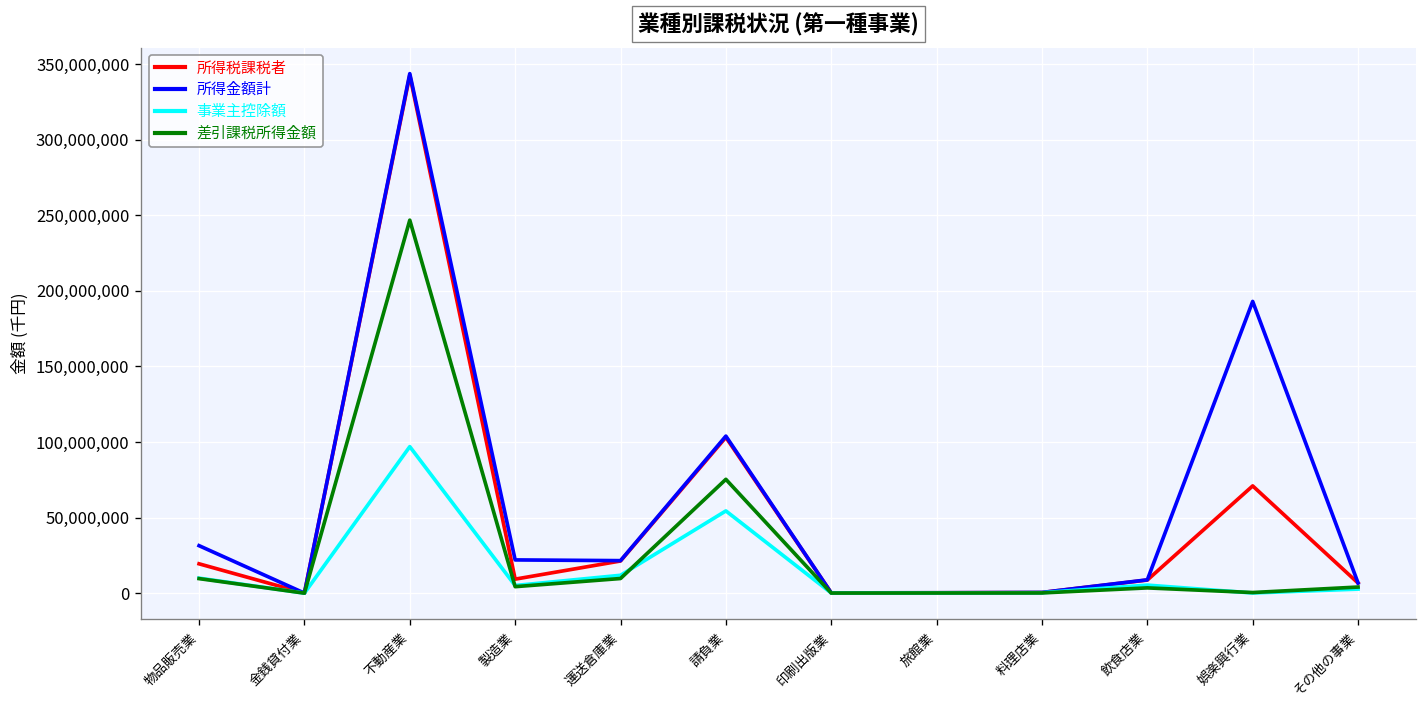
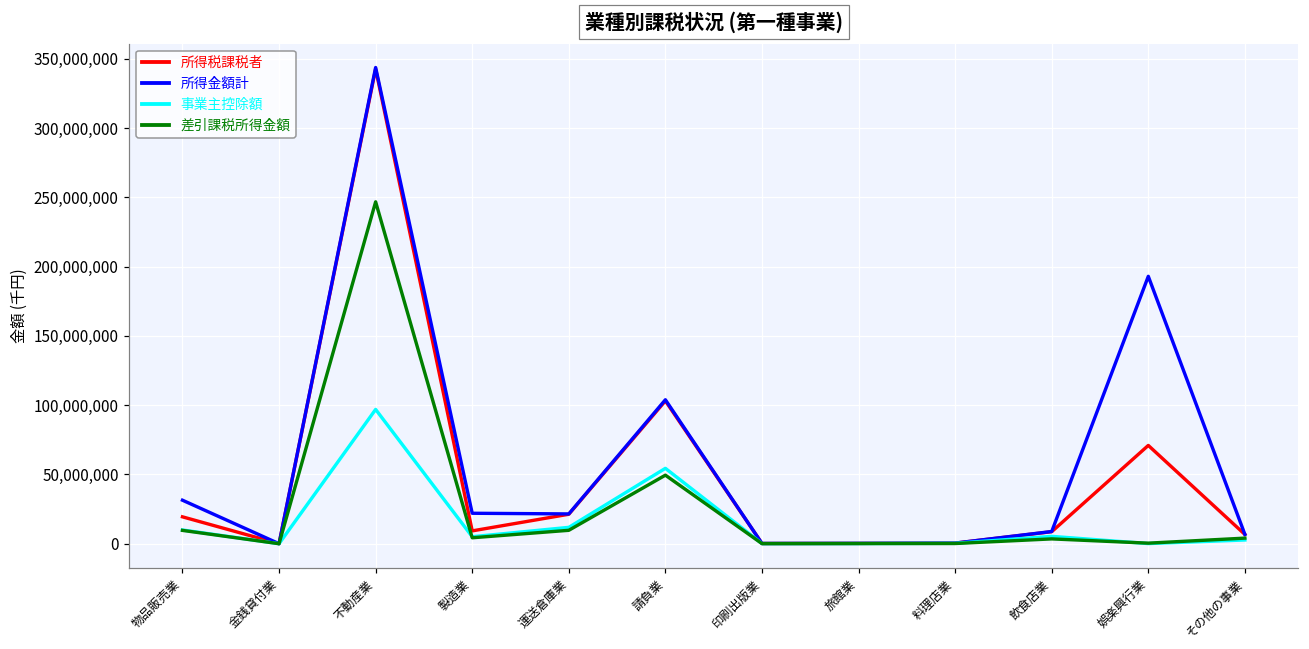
  {
    "所得税課税者": {
      "物品販売業": "19,000,000",
      "製造業": "9,000,000",
      "娯楽興行業": "71,000,000"
    },
    "所得金額計": {
      "物品販売業": "31,000,000",
      "製造業": "22,000,000",
      "娯楽興行業": "193,000,000"
    },
    "事業主控除額": {
      "不動産業": "97,000,000",
      "運送倉庫業": "12,000,000",
      "請負業": "54,000,000"
    },
    "差引課税所得金額": {
      "不動産業": "247,000,000",
      "運送倉庫業": "10,000,000",
-     "請負業": "75,000,000"
+     "請負業": "49,000,000"
    }
  }
